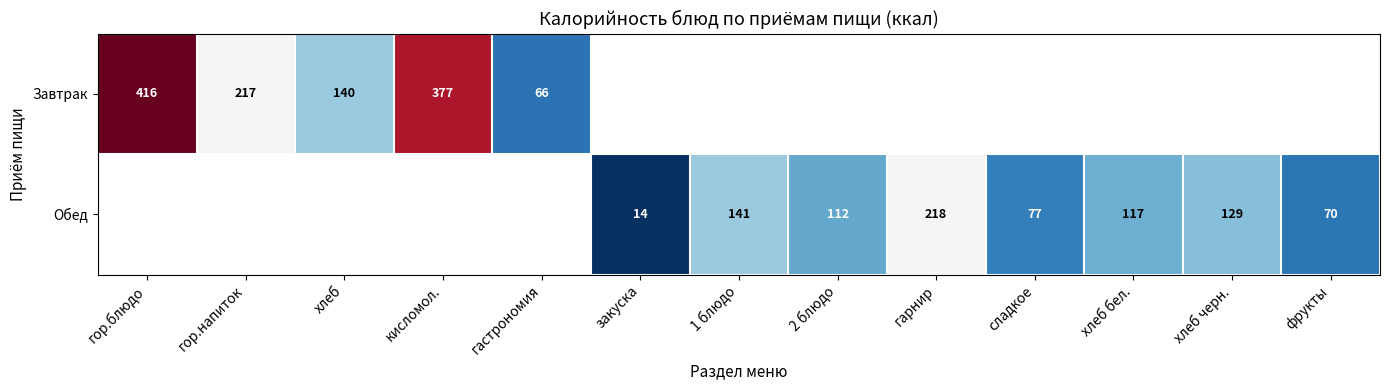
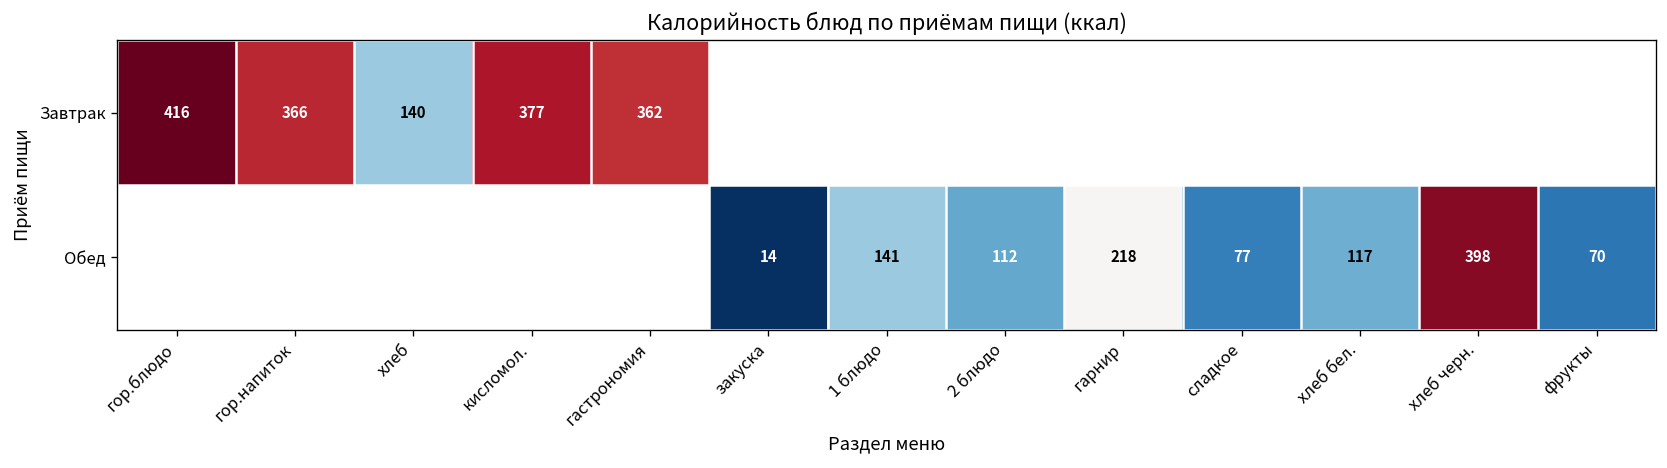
  {
    "Завтрак": {
      "гор.блюдо": 416,
-     "гор.напиток": 217,
+     "гор.напиток": 366,
      "хлеб": 140,
      "кисломол.": 377,
-     "гастрономия": 66
+     "гастрономия": 362
    },
    "Обед": {
      "закуска": 14,
      "1 блюдо": 141,
      "2 блюдо": 112,
      "гарнир": 218,
      "сладкое": 77,
      "хлеб бел.": 117,
-     "хлеб черн.": 129,
+     "хлеб черн.": 398,
      "фрукты": 70
    }
  }
